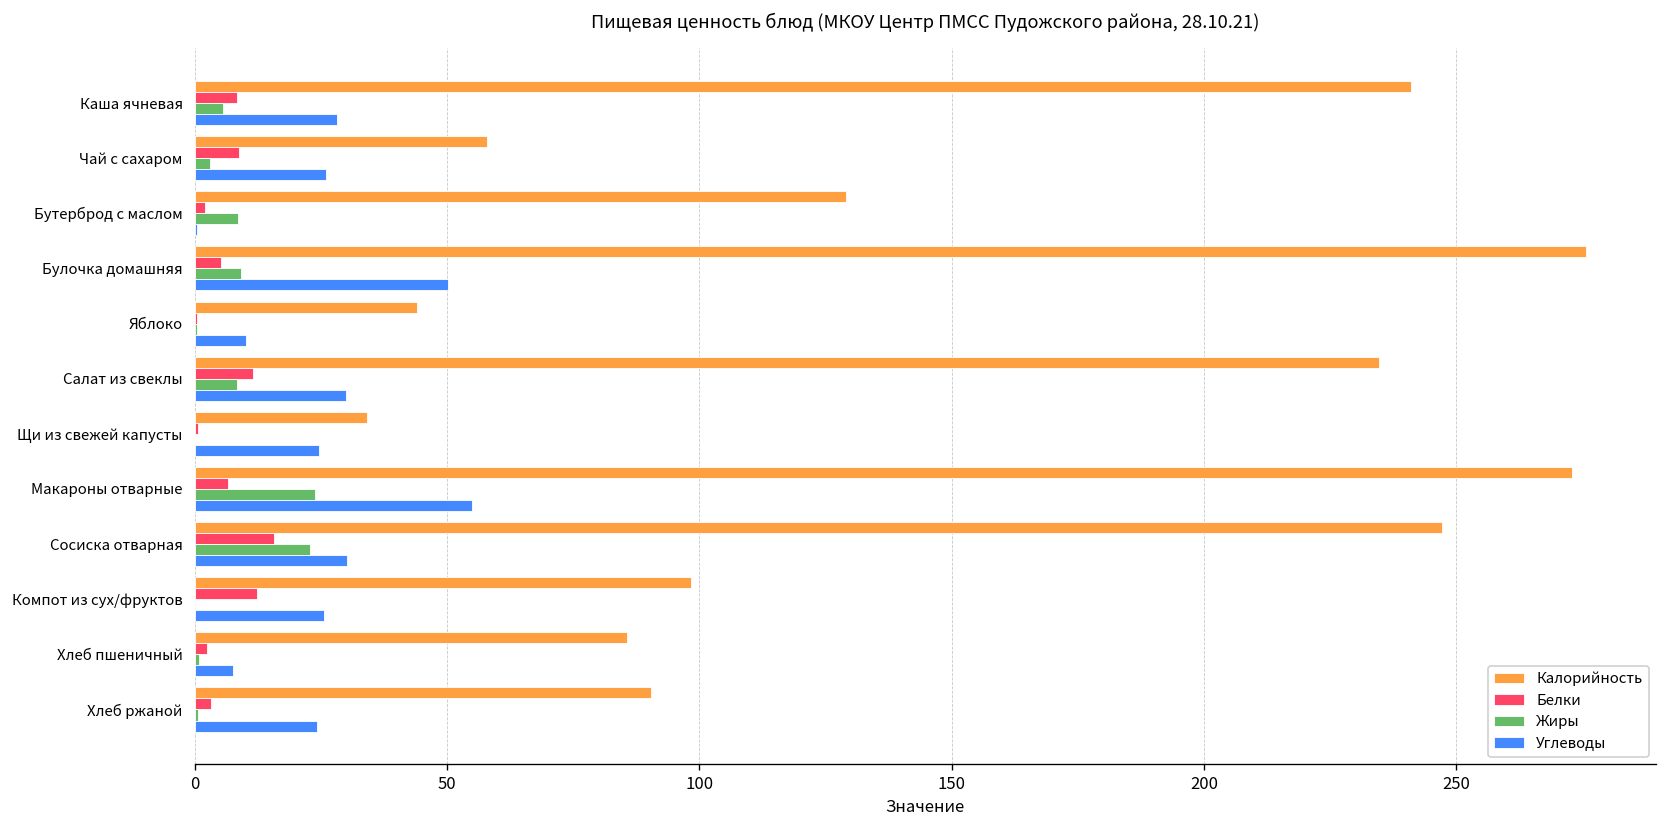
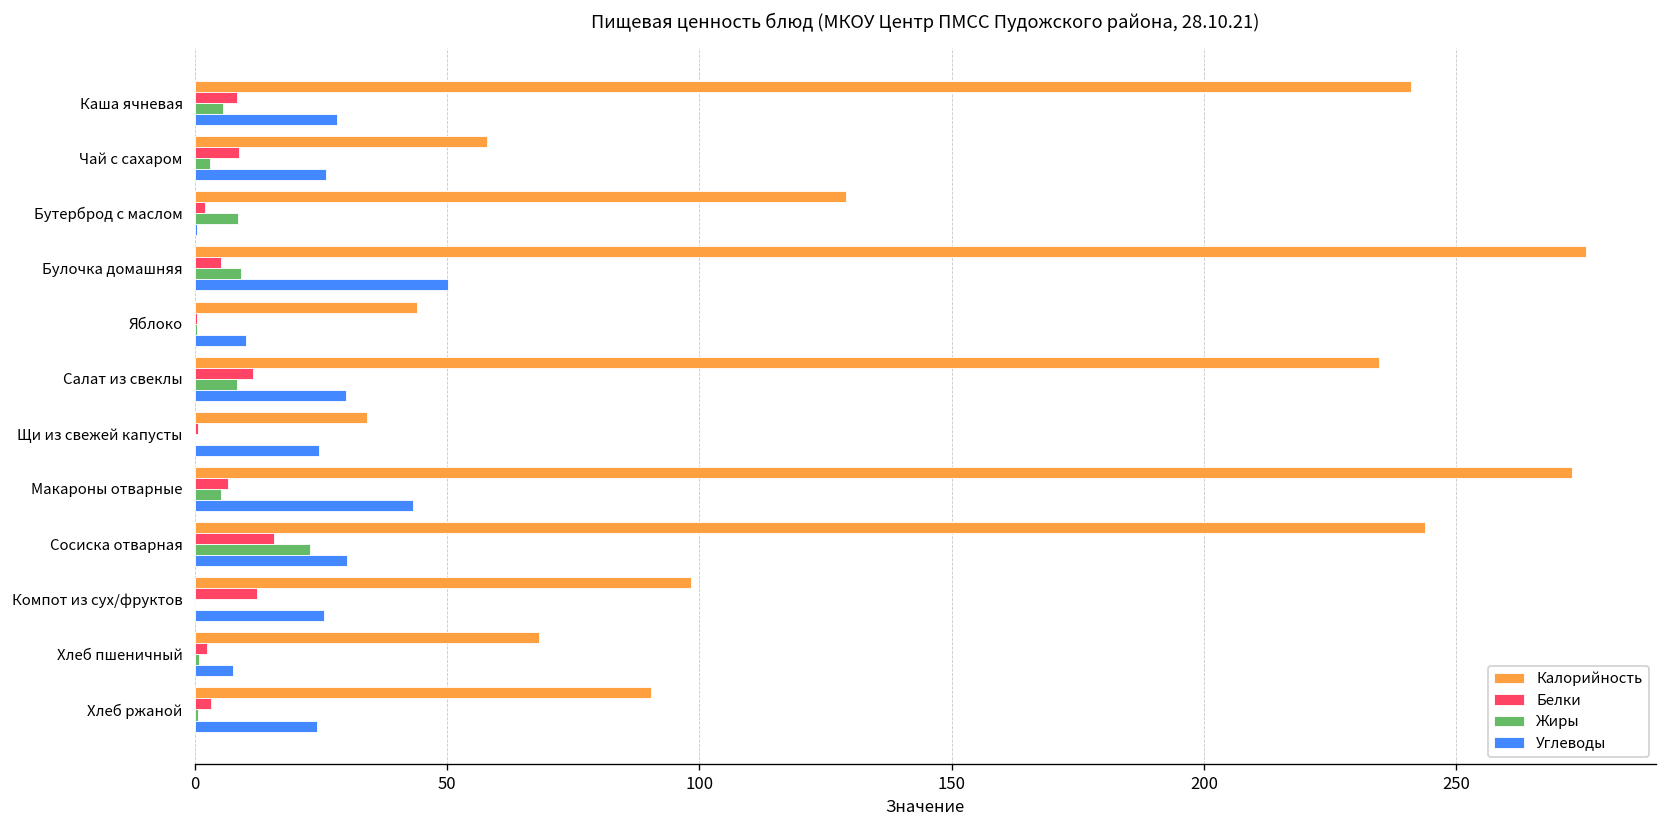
  {
    "Калорийность": {
      "Каша ячневая": 241,
      "Чай с сахаром": 58,
      "Бутерброд с маслом": 129,
      "Булочка домашняя": 276,
      "Яблоко": 44,
      "Салат из свеклы": 235,
      "Щи из свежей капусты": 34,
      "Макароны отварные": 273,
-     "Сосиска отварная": 247,
+     "Сосиска отварная": 244,
      "Компот из сух/фруктов": 98,
-     "Хлеб пшеничный": 86,
+     "Хлеб пшеничный": 68,
      "Хлеб ржаной": 91
    },
    "Белки": {
      "Каша ячневая": 8,
      "Чай с сахаром": 9,
      "Бутерброд с маслом": 2,
      "Булочка домашняя": 5,
      "Салат из свеклы": 12,
      "Щи из свежей капусты": 1,
      "Макароны отварные": 7,
      "Сосиска отварная": 16,
      "Компот из сух/фруктов": 12,
      "Хлеб пшеничный": 2,
      "Хлеб ржаной": 3
    },
    "Жиры": {
      "Каша ячневая": 6,
      "Чай с сахаром": 3,
      "Бутерброд с маслом": 9,
      "Булочка домашняя": 9,
      "Салат из свеклы": 8,
-     "Макароны отварные": 24,
+     "Макароны отварные": 5,
      "Сосиска отварная": 23,
      "Компот из сух/фруктов": 0,
      "Хлеб пшеничный": 1,
      "Хлеб ржаной": 1
    },
    "Углеводы": {
      "Каша ячневая": 28,
      "Чай с сахаром": 26,
      "Булочка домашняя": 50,
      "Яблоко": 10,
      "Салат из свеклы": 30,
      "Щи из свежей капусты": 25,
-     "Макароны отварные": 55,
+     "Макароны отварные": 43,
      "Сосиска отварная": 30,
      "Компот из сух/фруктов": 26,
      "Хлеб пшеничный": 8,
      "Хлеб ржаной": 24
    }
  }
